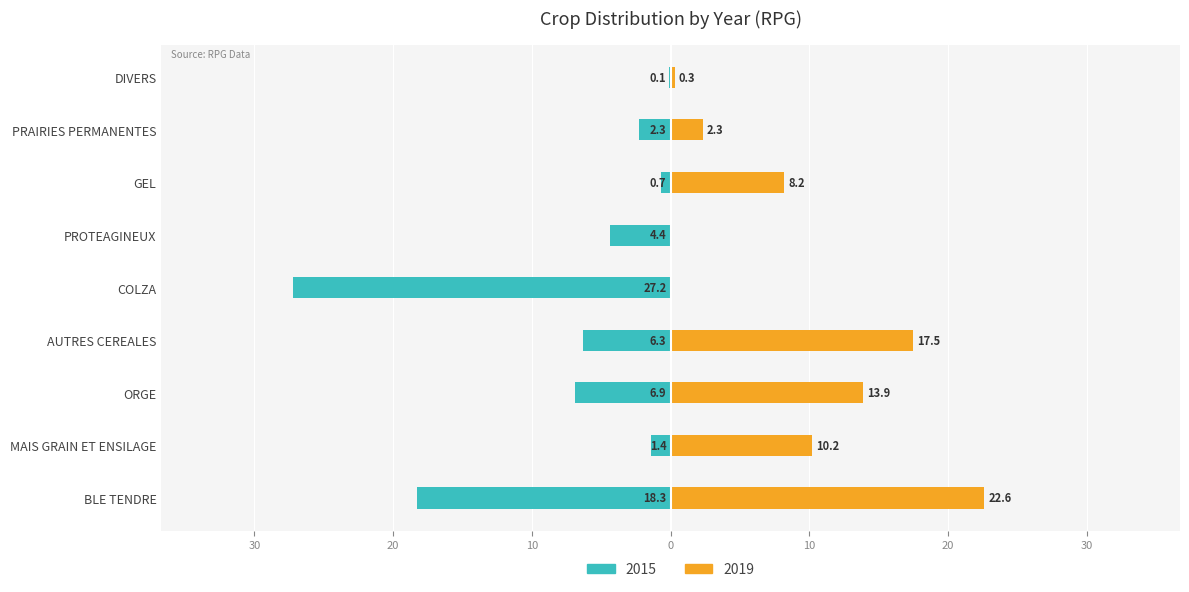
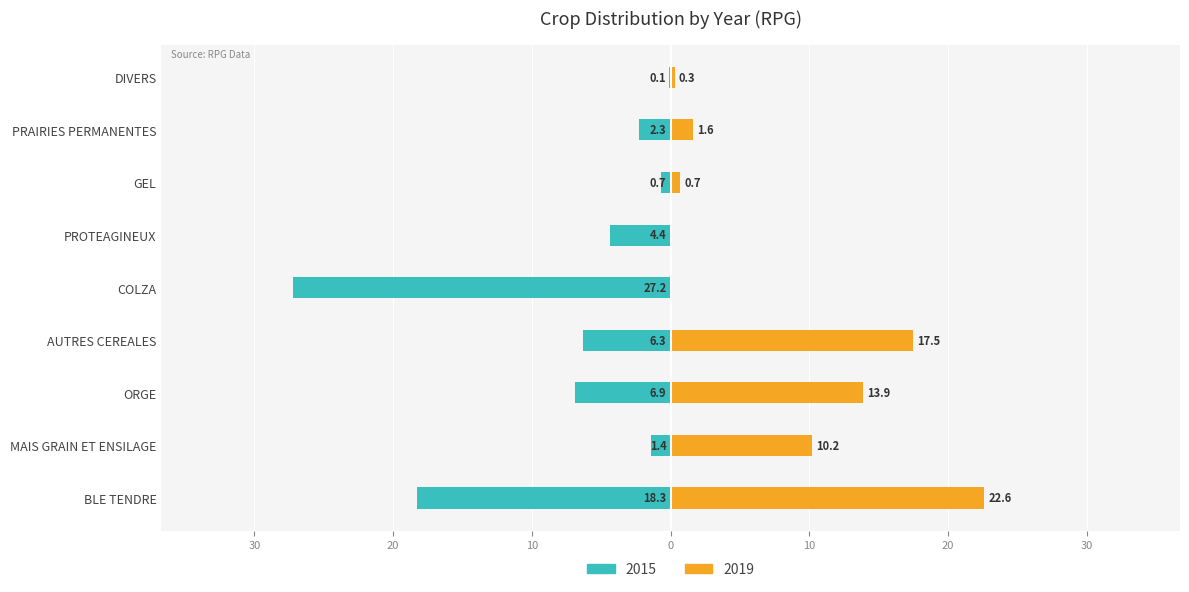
  {
    "2019": {
      "DIVERS": 0.3,
-     "PRAIRIES PERMANENTES": 2.3,
-     "GEL": 8.2,
+     "PRAIRIES PERMANENTES": 1.6,
+     "GEL": 0.7,
      "AUTRES CEREALES": 17.5,
      "ORGE": 13.9,
      "MAIS GRAIN ET ENSILAGE": 10.2,
      "BLE TENDRE": 22.6
    }
  }
